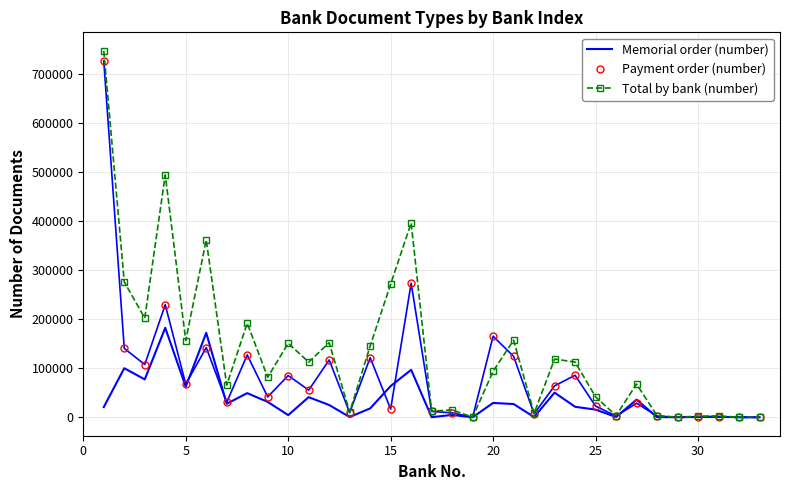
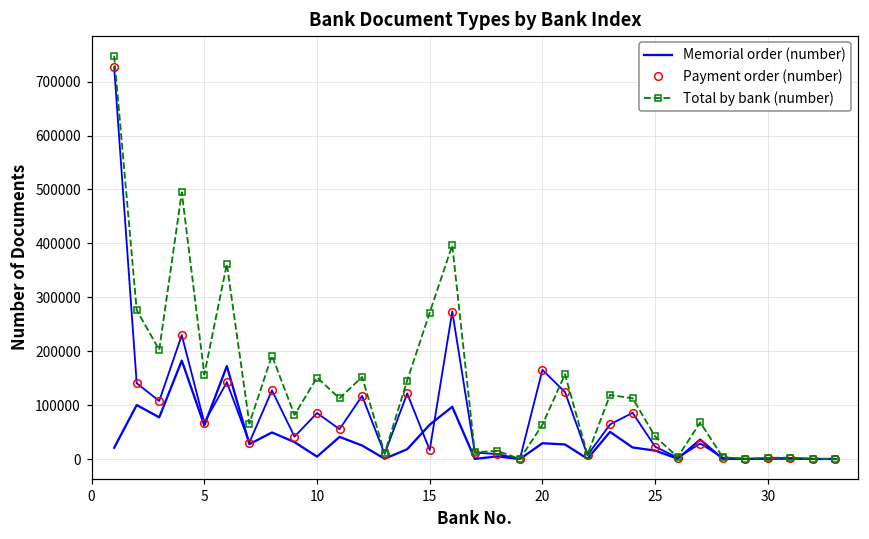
  {
    "Memorial order (number)": {
      "5": 60000,
      "10": 0,
      "15": 60000,
      "20": 30000,
      "25": 20000
    },
    "Payment order (number)": {
      "5": 70000,
      "10": 90000,
      "15": 20000,
      "20": 170000,
      "25": 20000
    },
    "Total by bank (number)": {
      "5": 160000,
      "10": 150000,
      "15": 270000,
-     "20": 90000,
+     "20": 60000,
      "25": 40000
    }
  }
